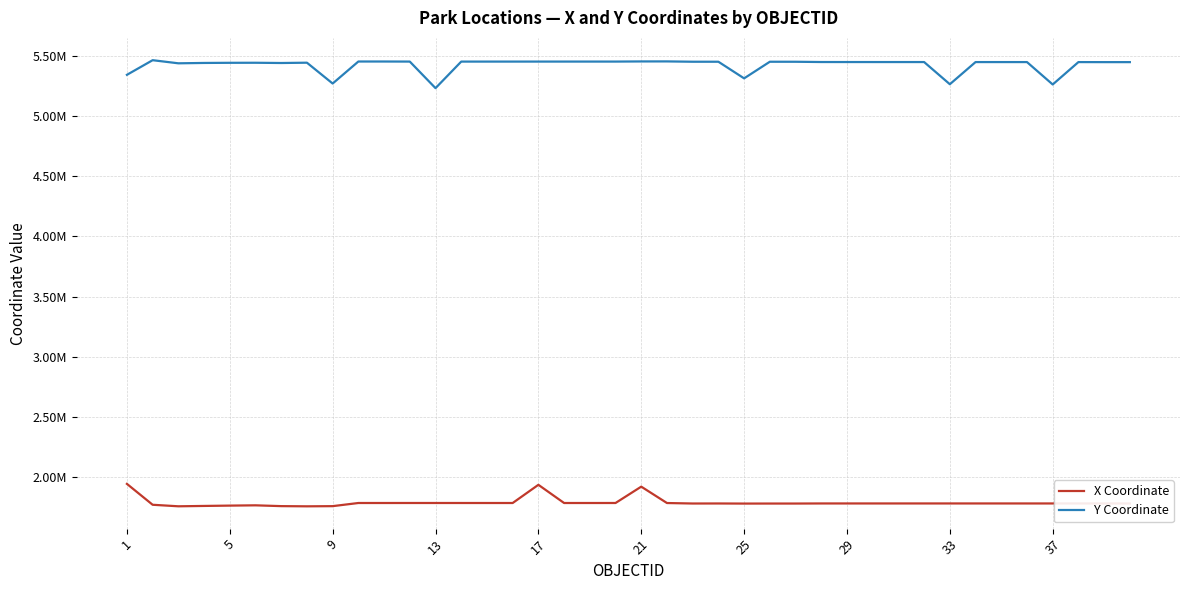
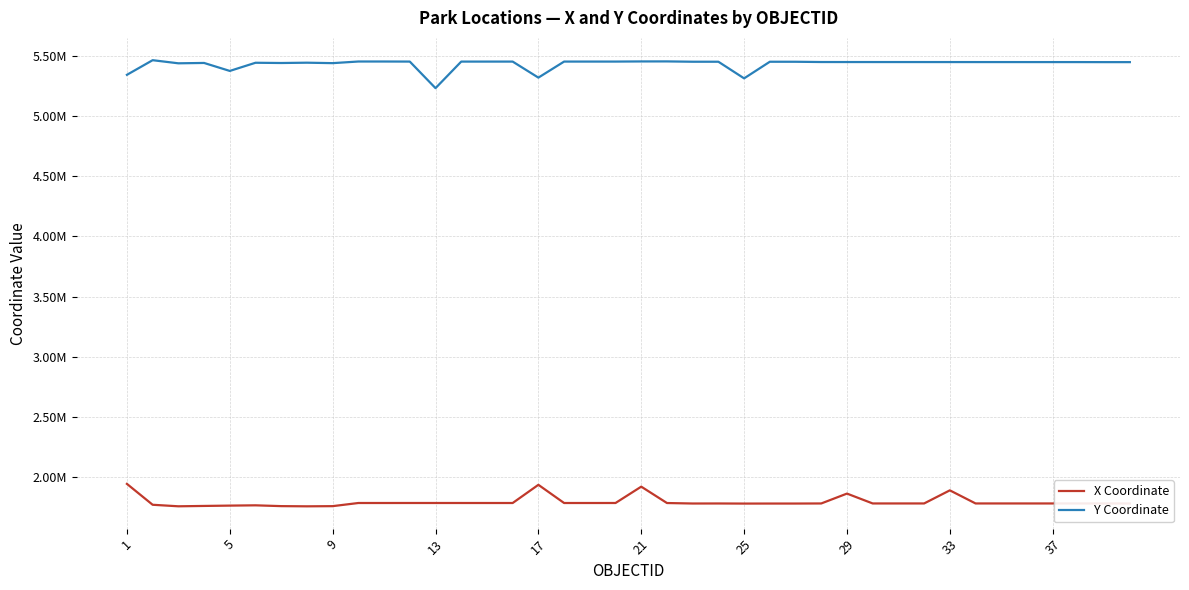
  {
    "X Coordinate": {
      "1": 1940000,
      "5": 1760000,
      "9": 1760000,
      "13": 1780000,
      "17": 1940000,
      "21": 1920000,
      "25": 1780000,
-     "29": 1780000,
-     "33": 1780000,
+     "29": 1860000,
+     "33": 1890000,
      "37": 1780000
    },
    "Y Coordinate": {
      "1": 5340000,
-     "5": 5440000,
-     "9": 5270000,
+     "5": 5370000,
+     "9": 5440000,
      "13": 5230000,
-     "17": 5450000,
+     "17": 5320000,
      "21": 5450000,
      "25": 5310000,
      "29": 5450000,
-     "33": 5260000,
-     "37": 5260000
+     "33": 5450000,
+     "37": 5450000
    }
  }
